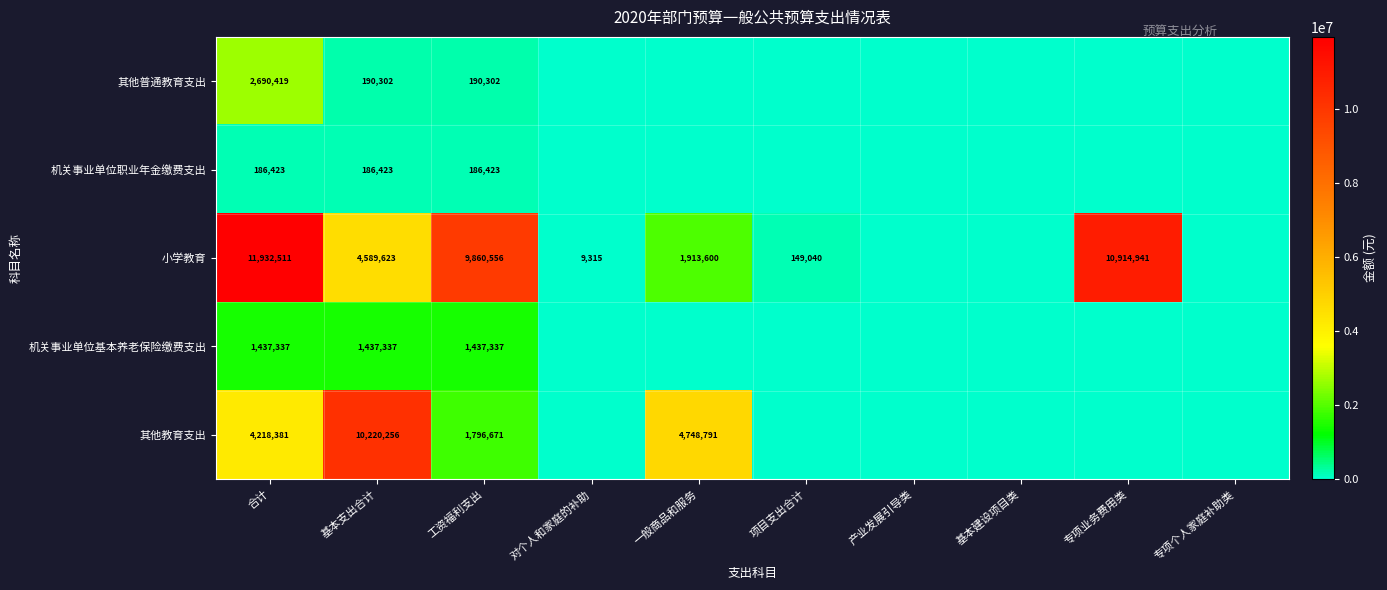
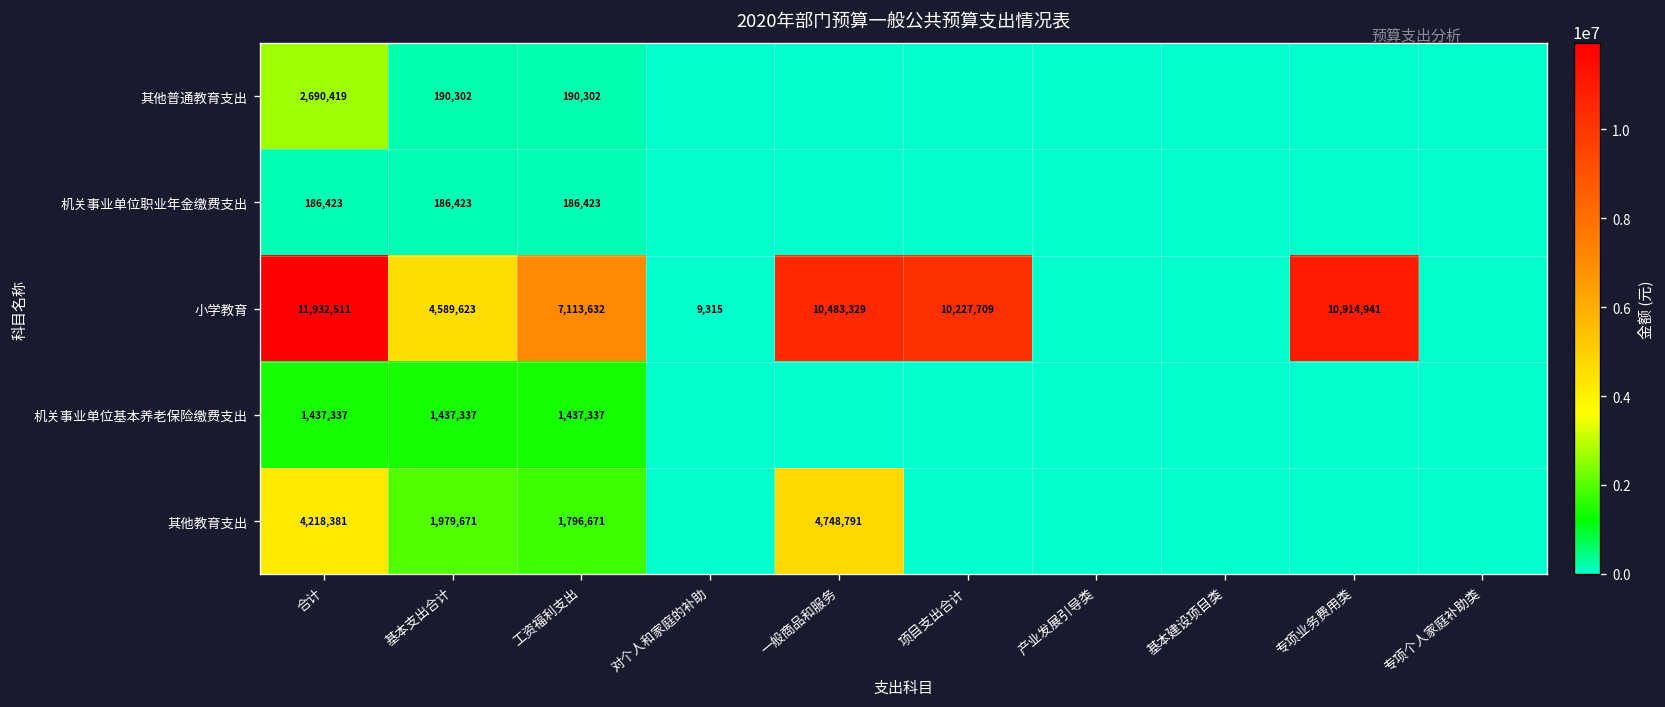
  {
    "其他普通教育支出": {
      "合计": "2,690,419",
      "基本支出合计": "190,302",
      "工资福利支出": "190,302"
    },
    "机关事业单位职业年金缴费支出": {
      "合计": "186,423",
      "基本支出合计": "186,423",
      "工资福利支出": "186,423"
    },
    "小学教育": {
      "合计": "11,932,511",
      "基本支出合计": "4,589,623",
-     "工资福利支出": "9,860,556",
+     "工资福利支出": "7,113,632",
      "对个人和家庭的补助": "9,315",
-     "一般商品和服务": "1,913,600",
-     "项目支出合计": "149,040",
+     "一般商品和服务": "10,483,329",
+     "项目支出合计": "10,227,709",
      "专项业务费用类": "10,914,941"
    },
    "机关事业单位基本养老保险缴费支出": {
      "合计": "1,437,337",
      "基本支出合计": "1,437,337",
      "工资福利支出": "1,437,337"
    },
    "其他教育支出": {
      "合计": "4,218,381",
-     "基本支出合计": "10,220,256",
+     "基本支出合计": "1,979,671",
      "工资福利支出": "1,796,671",
      "一般商品和服务": "4,748,791"
    }
  }
